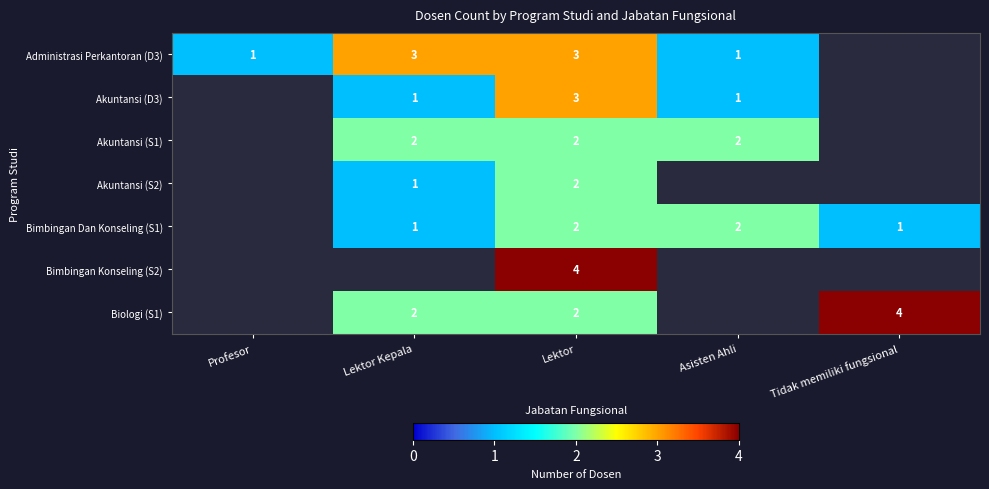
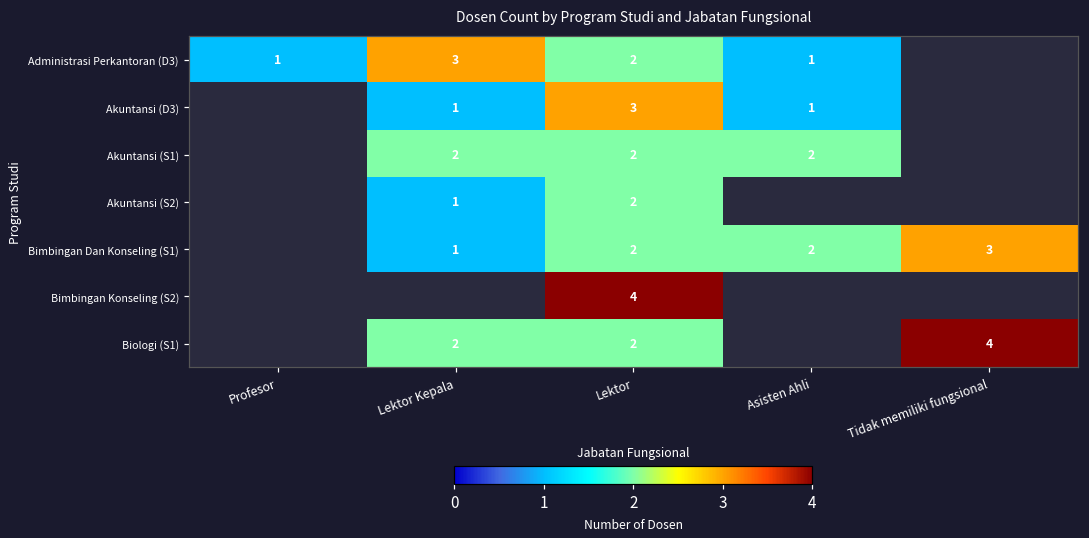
  {
    "Administrasi Perkantoran (D3)": {
      "Profesor": 1,
      "Lektor Kepala": 3,
-     "Lektor": 3,
+     "Lektor": 2,
      "Asisten Ahli": 1
    },
    "Akuntansi (D3)": {
      "Lektor Kepala": 1,
      "Lektor": 3,
      "Asisten Ahli": 1
    },
    "Akuntansi (S1)": {
      "Lektor Kepala": 2,
      "Lektor": 2,
      "Asisten Ahli": 2
    },
    "Akuntansi (S2)": {
      "Lektor Kepala": 1,
      "Lektor": 2
    },
    "Bimbingan Dan Konseling (S1)": {
      "Lektor Kepala": 1,
      "Lektor": 2,
      "Asisten Ahli": 2,
-     "Tidak memiliki fungsional": 1
+     "Tidak memiliki fungsional": 3
    },
    "Bimbingan Konseling (S2)": {
      "Lektor": 4
    },
    "Biologi (S1)": {
      "Lektor Kepala": 2,
      "Lektor": 2,
      "Tidak memiliki fungsional": 4
    }
  }
